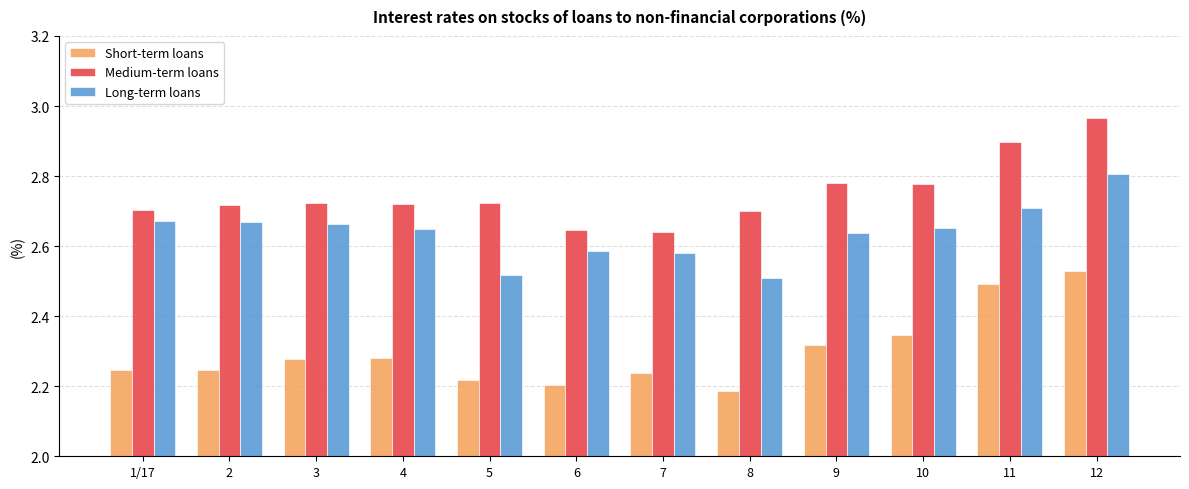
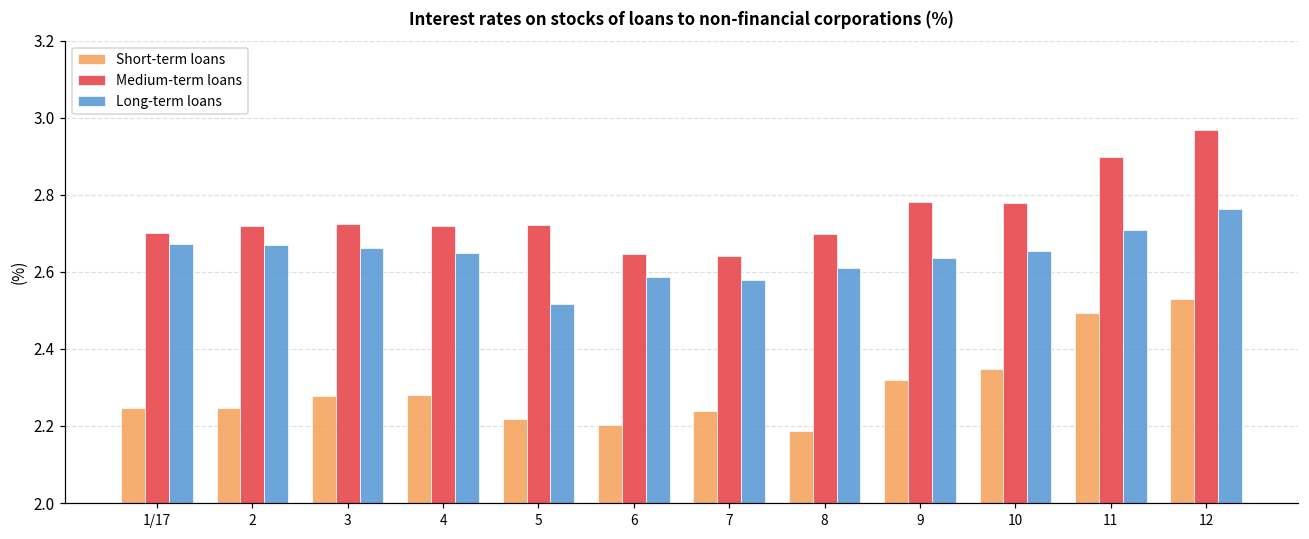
  {
    "Short-term loans": {
      "1/17": 2.25,
      "2": 2.25,
      "3": 2.28,
      "4": 2.28,
      "5": 2.22,
      "6": 2.20,
      "7": 2.24,
      "8": 2.19,
      "9": 2.32,
      "10": 2.35,
      "11": 2.49,
      "12": 2.53
    },
    "Medium-term loans": {
      "1/17": 2.70,
      "2": 2.72,
      "3": 2.72,
      "4": 2.72,
      "5": 2.72,
      "6": 2.65,
      "7": 2.64,
      "8": 2.70,
      "9": 2.78,
      "10": 2.78,
      "11": 2.90,
      "12": 2.97
    },
    "Long-term loans": {
      "1/17": 2.67,
      "2": 2.67,
      "3": 2.66,
      "4": 2.65,
      "5": 2.52,
      "6": 2.59,
      "7": 2.58,
-     "8": 2.51,
+     "8": 2.61,
      "9": 2.64,
      "10": 2.65,
      "11": 2.71,
-     "12": 2.81
+     "12": 2.76
    }
  }
